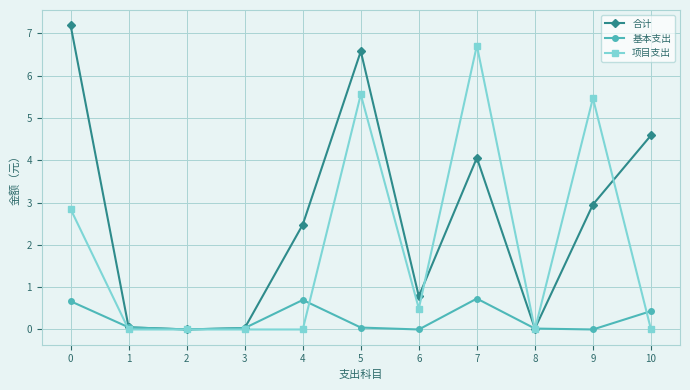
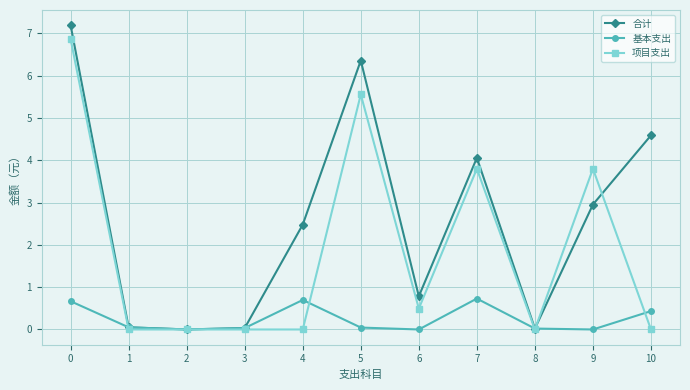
  {
    "合计": {
      "0": 7.2,
      "4": 2.5,
-     "5": 6.6,
+     "5": 6.4,
      "6": 0.8,
      "7": 4.1,
      "9": 3.0,
      "10": 4.6
    },
    "基本支出": {
      "0": 0.7,
      "4": 0.7,
      "5": 0.0,
      "6": 0.0,
      "7": 0.7,
      "9": 0.0,
      "10": 0.4
    },
    "项目支出": {
-     "0": 2.8,
+     "0": 6.9,
      "4": 0.0,
      "5": 5.6,
      "6": 0.5,
-     "7": 6.7,
-     "9": 5.5,
+     "7": 3.8,
+     "9": 3.8,
      "10": 0.0
    }
  }
